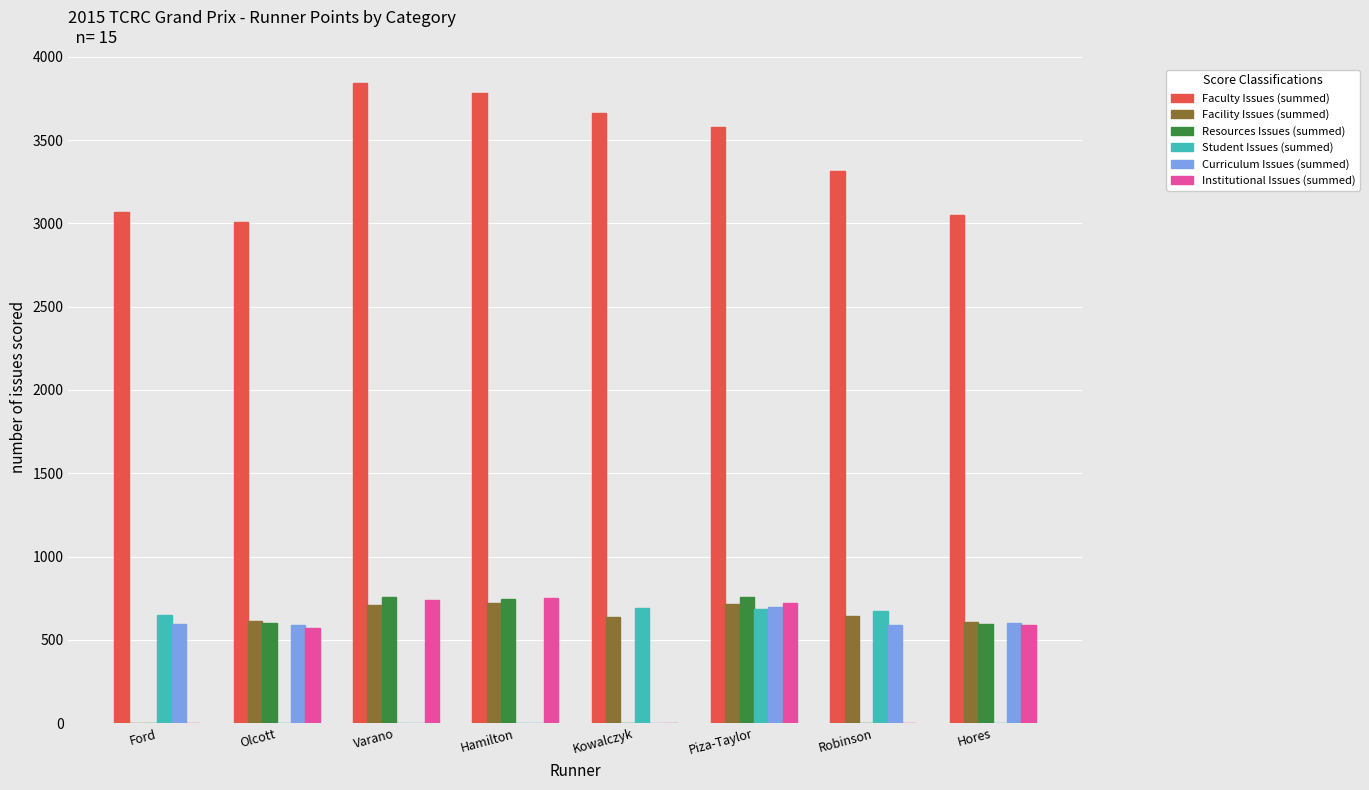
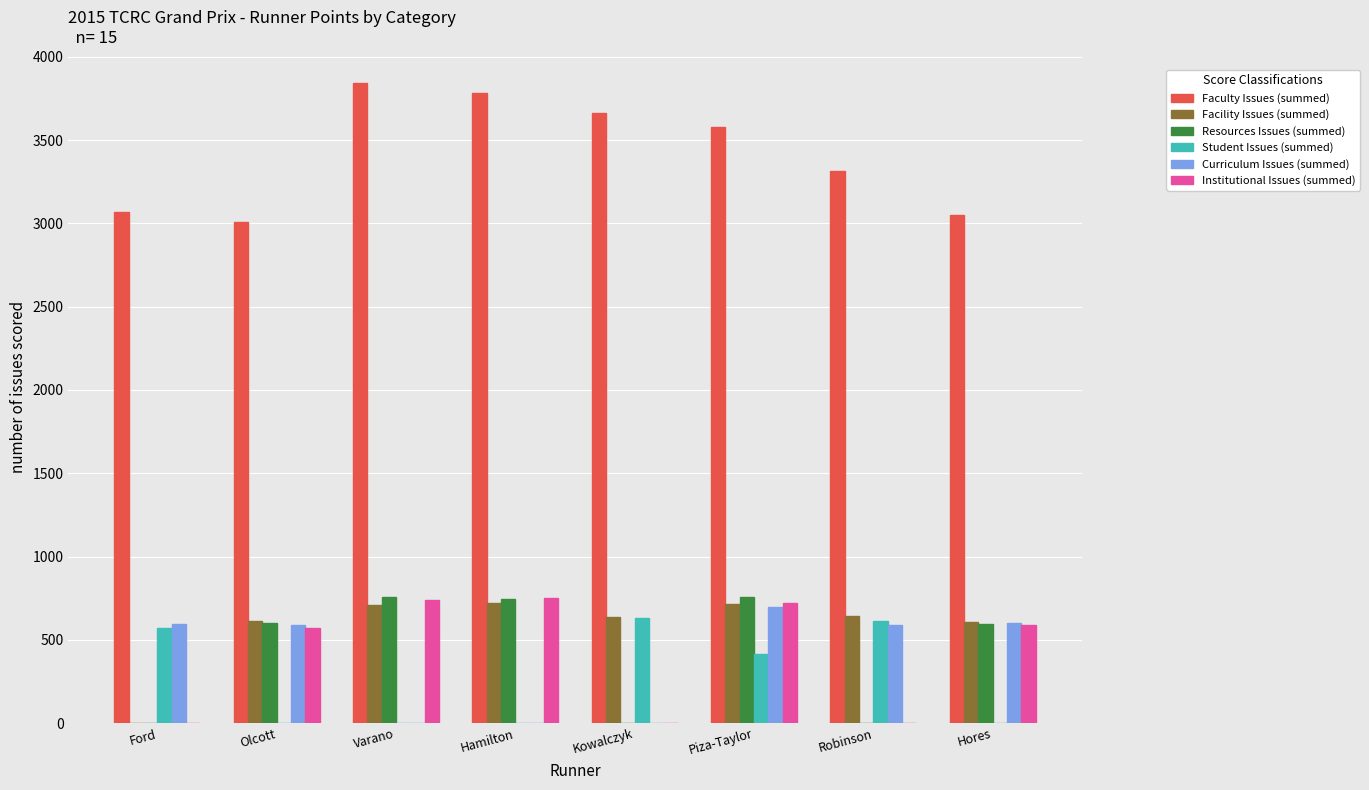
  {
    "Faculty Issues (summed)": {
      "Ford": 3070,
      "Olcott": 3010,
      "Varano": 3840,
      "Hamilton": 3780,
      "Kowalczyk": 3660,
      "Piza-Taylor": 3580,
      "Robinson": 3310,
      "Hores": 3050
    },
    "Facility Issues (summed)": {
      "Ford": 0,
      "Olcott": 610,
      "Varano": 710,
      "Hamilton": 720,
      "Kowalczyk": 640,
      "Piza-Taylor": 710,
      "Robinson": 640,
      "Hores": 610
    },
    "Resources Issues (summed)": {
      "Ford": 0,
      "Olcott": 600,
      "Varano": 760,
      "Hamilton": 740,
      "Kowalczyk": 0,
      "Piza-Taylor": 760,
      "Robinson": 0,
      "Hores": 590
    },
    "Student Issues (summed)": {
-     "Ford": 650,
+     "Ford": 570,
      "Olcott": 0,
      "Varano": 0,
      "Hamilton": 0,
-     "Kowalczyk": 690,
-     "Piza-Taylor": 680,
-     "Robinson": 670,
+     "Kowalczyk": 630,
+     "Piza-Taylor": 420,
+     "Robinson": 610,
      "Hores": 0
    },
    "Curriculum Issues (summed)": {
      "Ford": 590,
      "Olcott": 590,
      "Varano": 0,
      "Hamilton": 0,
      "Kowalczyk": 0,
      "Piza-Taylor": 700,
      "Robinson": 590,
      "Hores": 600
    },
    "Institutional Issues (summed)": {
      "Ford": 0,
      "Olcott": 570,
      "Varano": 740,
      "Hamilton": 750,
      "Kowalczyk": 0,
      "Piza-Taylor": 720,
      "Robinson": 0,
      "Hores": 590
    }
  }
